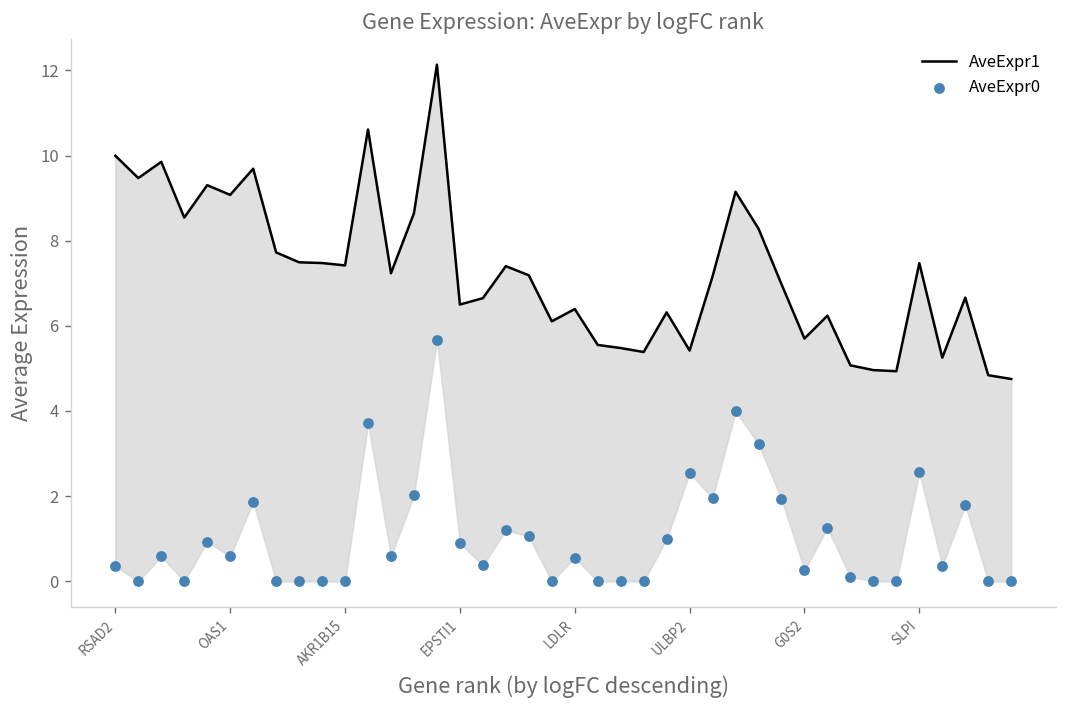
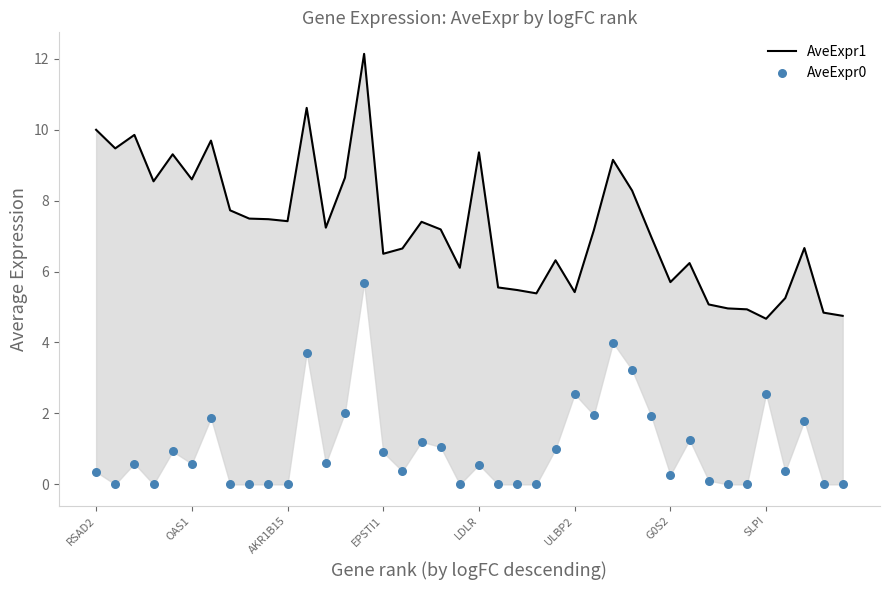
  {
    "AveExpr1": {
      "RSAD2": 10.0,
-     "OAS1": 9.1,
+     "OAS1": 8.6,
      "AKR1B15": 7.4,
      "EPSTI1": 6.5,
-     "LDLR": 6.4,
+     "LDLR": 9.4,
      "ULBP2": 5.4,
      "G0S2": 5.7,
-     "SLPI": 7.5
+     "SLPI": 4.7
    }
  }
